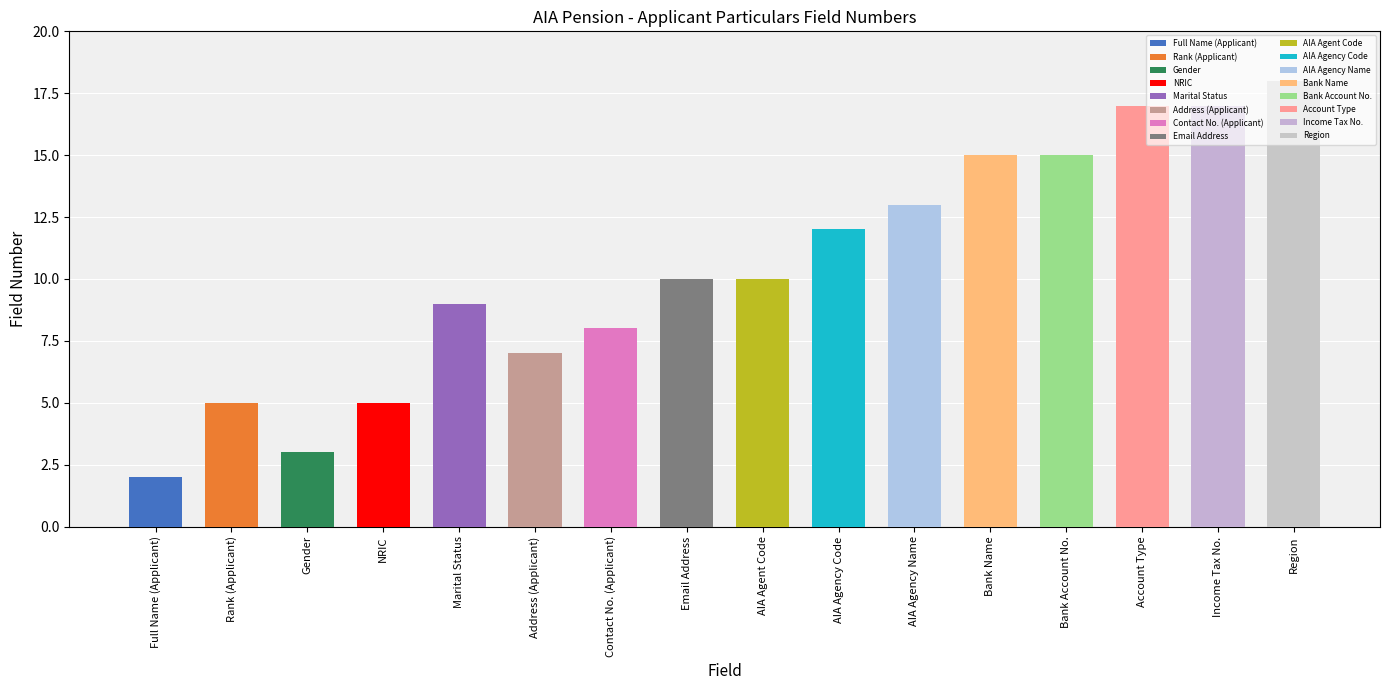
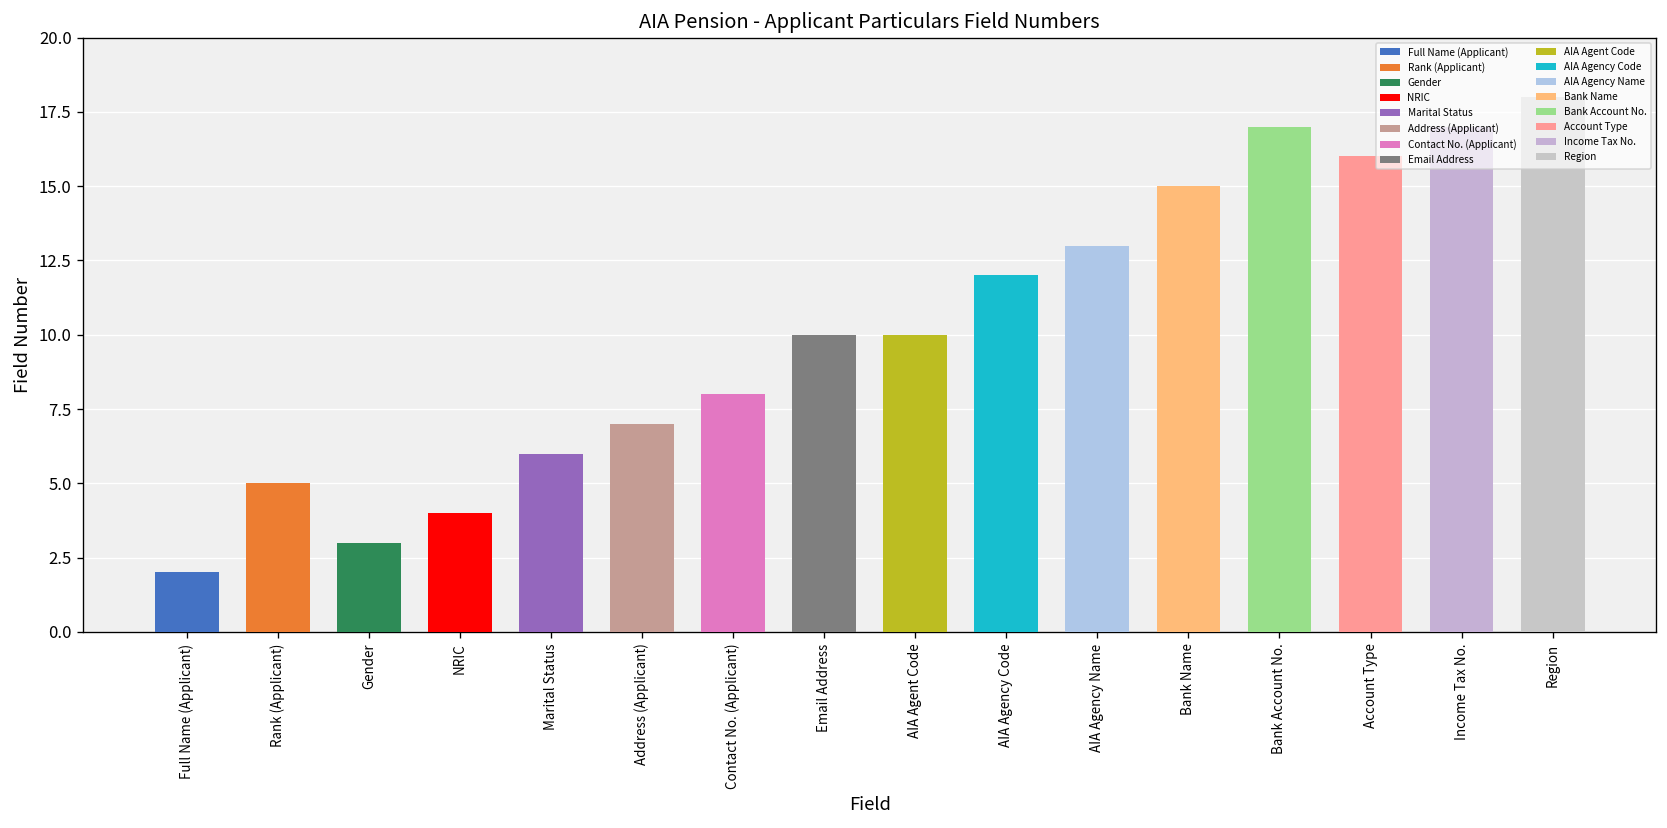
  {
    "Full Name (Applicant)": 2,
    "Rank (Applicant)": 5,
    "Gender": 3,
-   "NRIC": 5,
-   "Marital Status": 9,
+   "NRIC": 4,
+   "Marital Status": 6,
    "Address (Applicant)": 7,
    "Contact No. (Applicant)": 8,
    "Email Address": 10,
    "AIA Agent Code": 10,
    "AIA Agency Code": 12,
    "AIA Agency Name": 13,
    "Bank Name": 15,
-   "Bank Account No.": 15,
-   "Account Type": 17
+   "Bank Account No.": 17,
+   "Account Type": 16
  }
